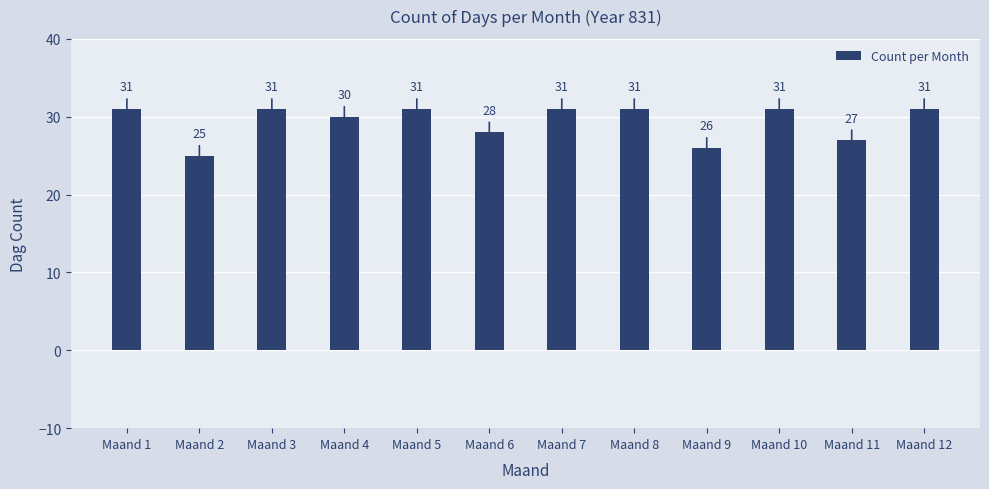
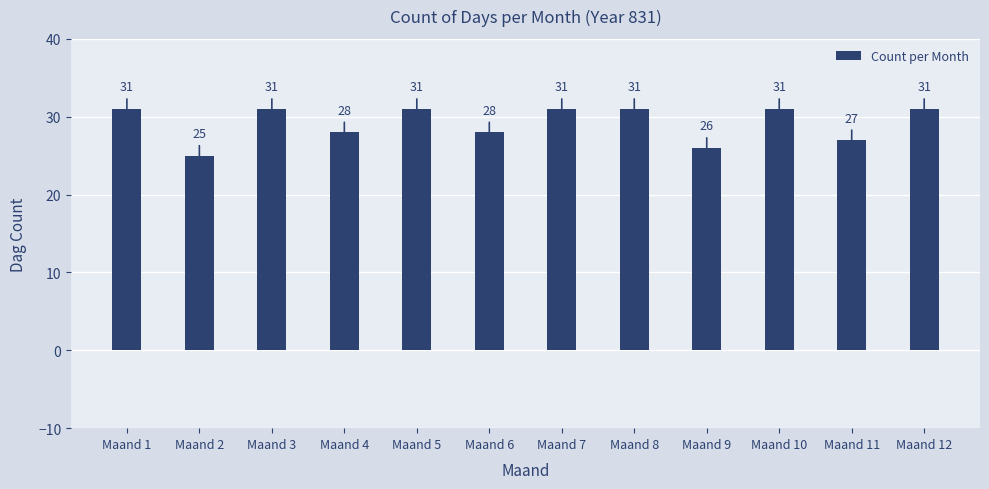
  {
    "Maand 1": 31,
    "Maand 2": 25,
    "Maand 3": 31,
-   "Maand 4": 30,
+   "Maand 4": 28,
    "Maand 5": 31,
    "Maand 6": 28,
    "Maand 7": 31,
    "Maand 8": 31,
    "Maand 9": 26,
    "Maand 10": 31,
    "Maand 11": 27,
    "Maand 12": 31
  }
